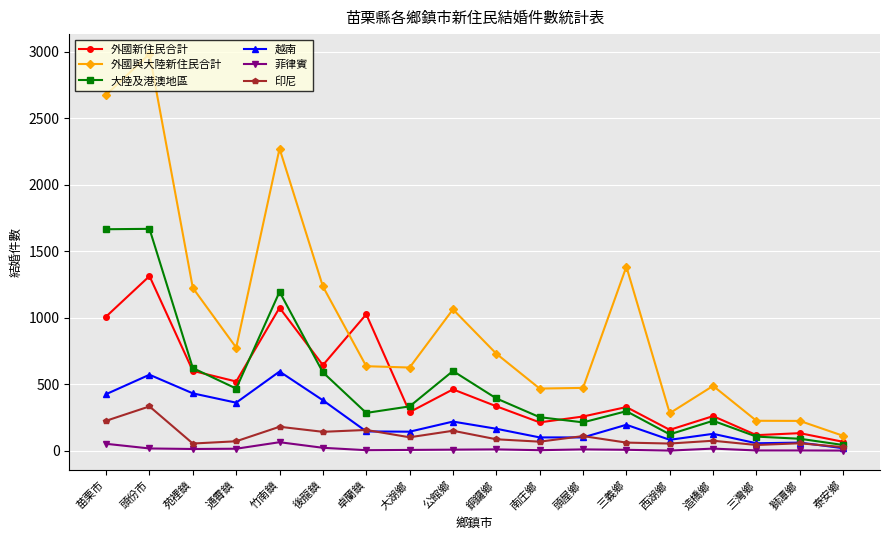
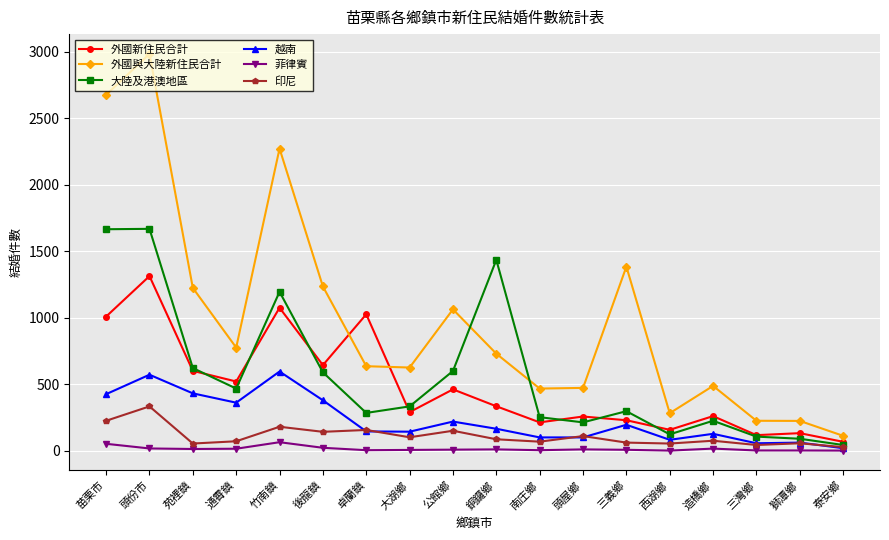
  {
    "外國新住民合計": {
      "苗栗市": 1010,
      "頭份市": 1310,
      "苑裡鎮": 600,
      "通霄鎮": 520,
      "竹南鎮": 1080,
      "後龍鎮": 650,
      "卓蘭鎮": 1030,
      "大湖鄉": 290,
      "公館鄉": 460,
      "銅鑼鄉": 340,
      "南庄鄉": 220,
      "頭屋鄉": 260,
-     "三義鄉": 330,
+     "三義鄉": 230,
      "西湖鄉": 160,
      "造橋鄉": 260,
      "獅潭鄉": 130,
      "泰安鄉": 70
    },
    "外國與大陸新住民合計": {
      "苗栗市": 2680,
      "苑裡鎮": 1230,
      "通霄鎮": 780,
      "竹南鎮": 2270,
      "後龍鎮": 1240,
      "卓蘭鎮": 640,
      "大湖鄉": 630,
      "公館鄉": 1060,
      "銅鑼鄉": 730,
      "南庄鄉": 470,
      "頭屋鄉": 470,
      "三義鄉": 1390,
      "西湖鄉": 280,
      "造橋鄉": 490,
      "三灣鄉": 230,
      "獅潭鄉": 230,
      "泰安鄉": 110
    },
    "大陸及港澳地區": {
      "苗栗市": 1670,
      "頭份市": 1670,
      "苑裡鎮": 620,
      "通霄鎮": 470,
      "竹南鎮": 1200,
      "後龍鎮": 590,
      "卓蘭鎮": 290,
      "大湖鄉": 340,
      "公館鄉": 600,
-     "銅鑼鄉": 400,
+     "銅鑼鄉": 1440,
      "南庄鄉": 250,
      "頭屋鄉": 220,
      "三義鄉": 300,
      "西湖鄉": 130,
      "造橋鄉": 230,
      "獅潭鄉": 90
    },
    "越南": {
      "苗栗市": 430,
      "頭份市": 570,
      "苑裡鎮": 430,
      "通霄鎮": 360,
      "竹南鎮": 600,
      "後龍鎮": 380,
      "大湖鄉": 150,
      "公館鄉": 220,
      "銅鑼鄉": 170,
      "南庄鄉": 100,
      "三義鄉": 200,
      "西湖鄉": 80,
      "造橋鄉": 130
    },
    "菲律賓": {
      "苗栗市": 50,
      "頭份市": 20,
      "苑裡鎮": 20,
      "通霄鎮": 20,
      "竹南鎮": 70,
      "後龍鎮": 20,
      "卓蘭鎮": 10,
      "大湖鄉": 10,
      "公館鄉": 10,
      "銅鑼鄉": 10,
      "南庄鄉": 10,
      "頭屋鄉": 10,
      "三義鄉": 10,
      "西湖鄉": 0,
      "造橋鄉": 20,
      "三灣鄉": 0,
      "獅潭鄉": 0
    },
    "印尼": {
      "苗栗市": 230,
      "頭份市": 340,
      "苑裡鎮": 60,
      "通霄鎮": 70,
      "竹南鎮": 180,
      "後龍鎮": 140,
      "大湖鄉": 100,
      "公館鄉": 150,
      "銅鑼鄉": 90,
      "南庄鄉": 70,
      "三義鄉": 60,
      "西湖鄉": 60,
      "造橋鄉": 80
    }
  }
